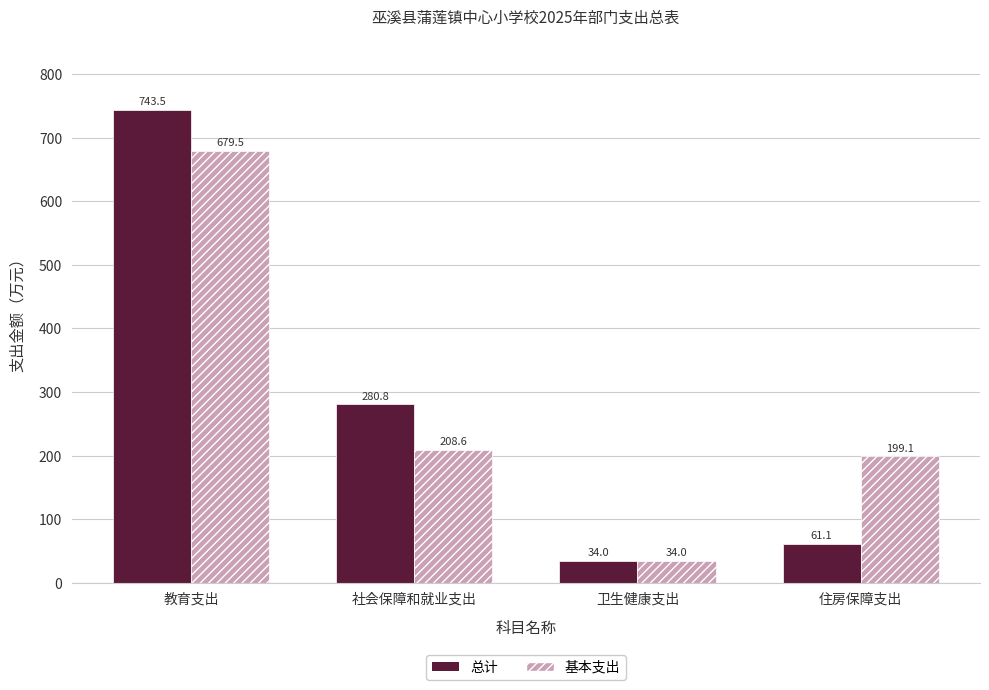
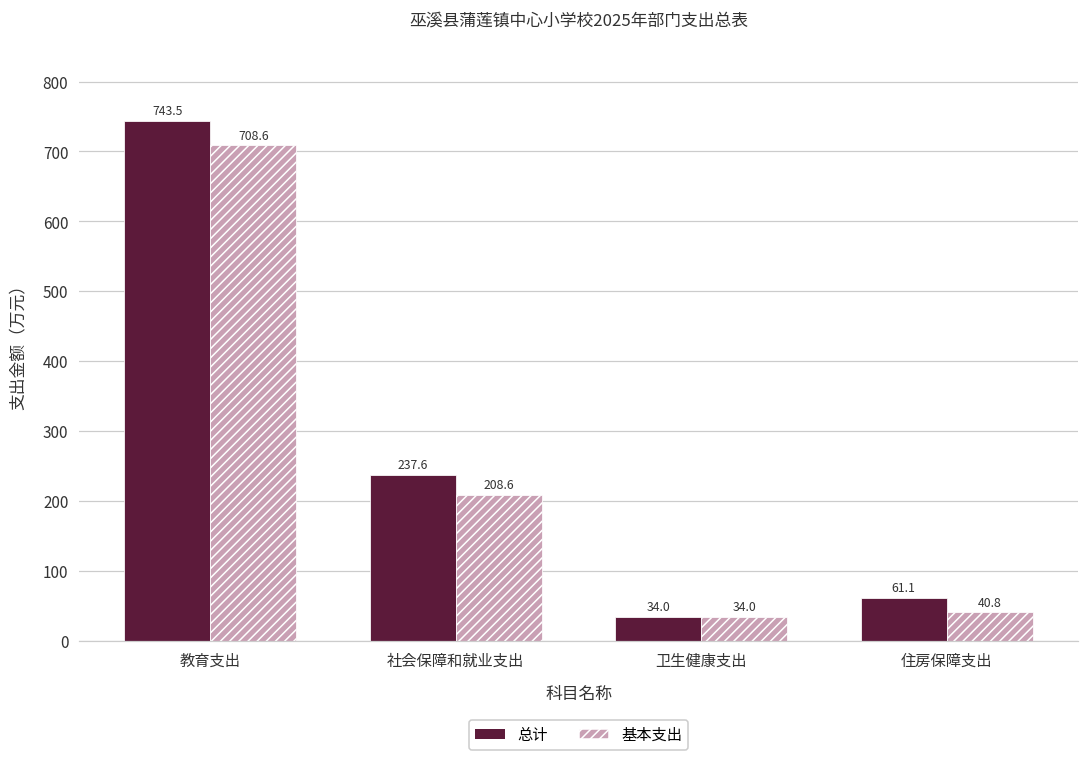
  {
    "总计": {
      "教育支出": 743.5,
-     "社会保障和就业支出": 280.8,
+     "社会保障和就业支出": 237.6,
      "卫生健康支出": 34.0,
      "住房保障支出": 61.1
    },
    "基本支出": {
-     "教育支出": 679.5,
+     "教育支出": 708.6,
      "社会保障和就业支出": 208.6,
      "卫生健康支出": 34.0,
-     "住房保障支出": 199.1
+     "住房保障支出": 40.8
    }
  }
